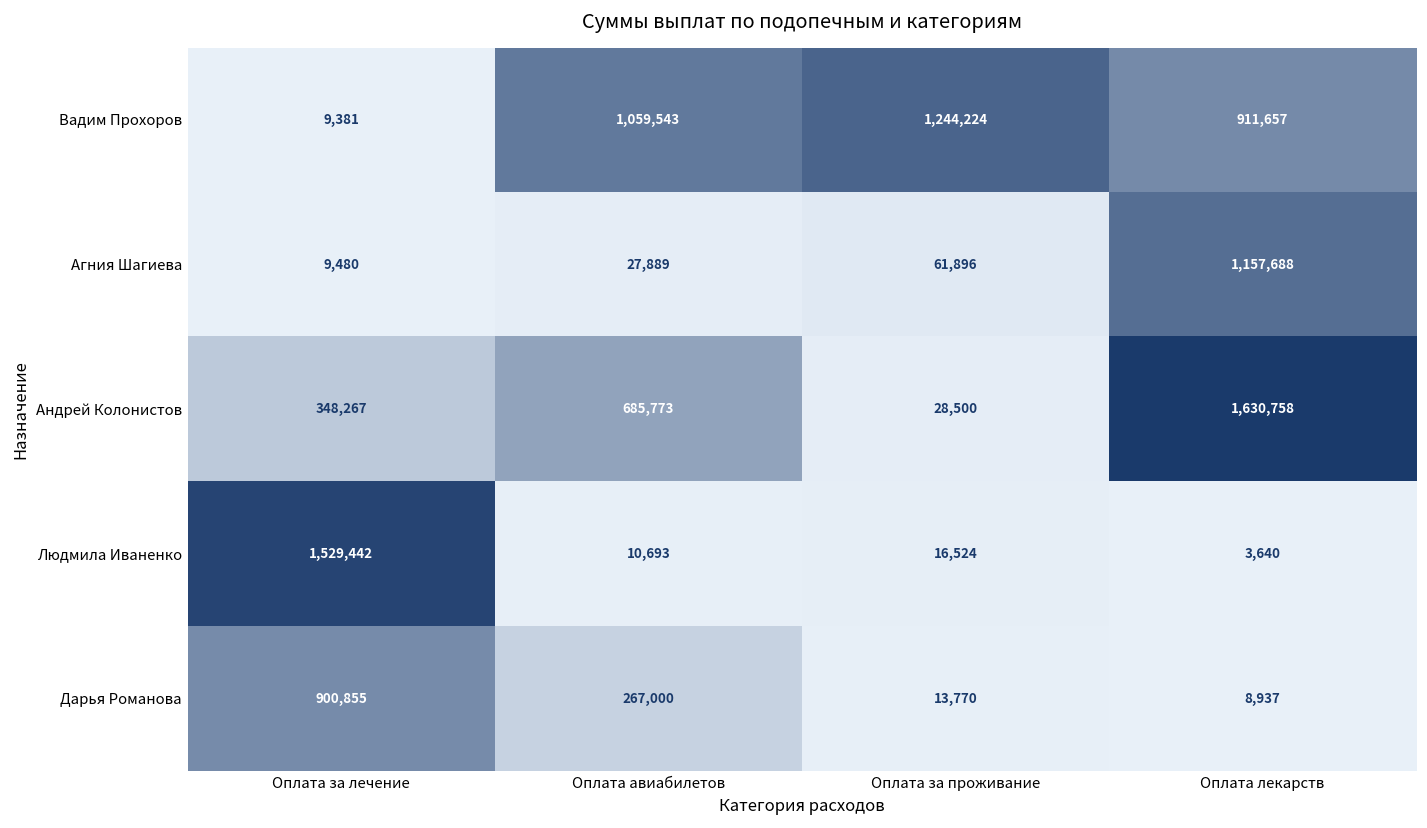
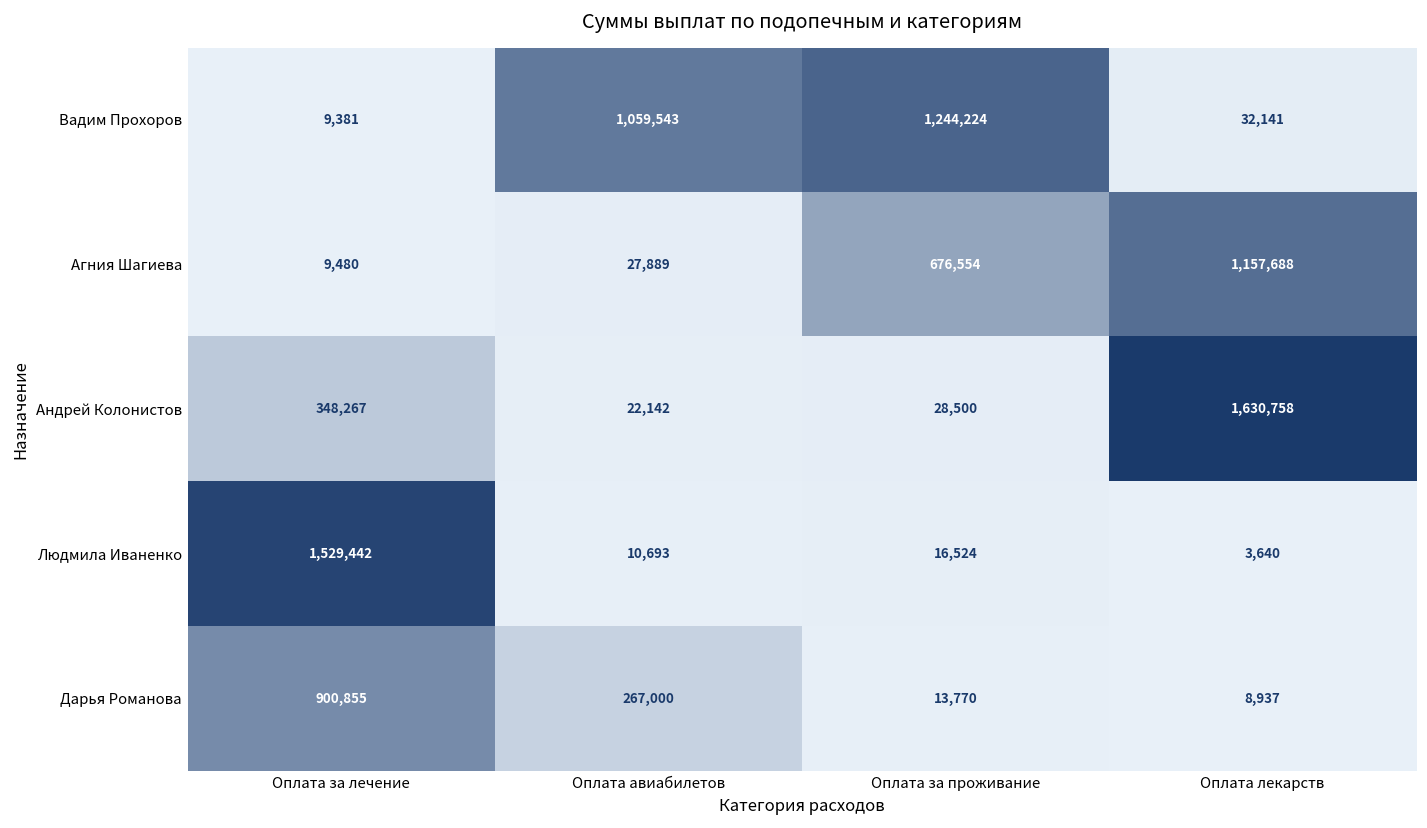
  {
    "Вадим Прохоров": {
      "Оплата за лечение": "9,381",
      "Оплата авиабилетов": "1,059,543",
      "Оплата за проживание": "1,244,224",
-     "Оплата лекарств": "911,657"
+     "Оплата лекарств": "32,141"
    },
    "Агния Шагиева": {
      "Оплата за лечение": "9,480",
      "Оплата авиабилетов": "27,889",
-     "Оплата за проживание": "61,896",
+     "Оплата за проживание": "676,554",
      "Оплата лекарств": "1,157,688"
    },
    "Андрей Колонистов": {
      "Оплата за лечение": "348,267",
-     "Оплата авиабилетов": "685,773",
+     "Оплата авиабилетов": "22,142",
      "Оплата за проживание": "28,500",
      "Оплата лекарств": "1,630,758"
    },
    "Людмила Иваненко": {
      "Оплата за лечение": "1,529,442",
      "Оплата авиабилетов": "10,693",
      "Оплата за проживание": "16,524",
      "Оплата лекарств": "3,640"
    },
    "Дарья Романова": {
      "Оплата за лечение": "900,855",
      "Оплата авиабилетов": "267,000",
      "Оплата за проживание": "13,770",
      "Оплата лекарств": "8,937"
    }
  }
